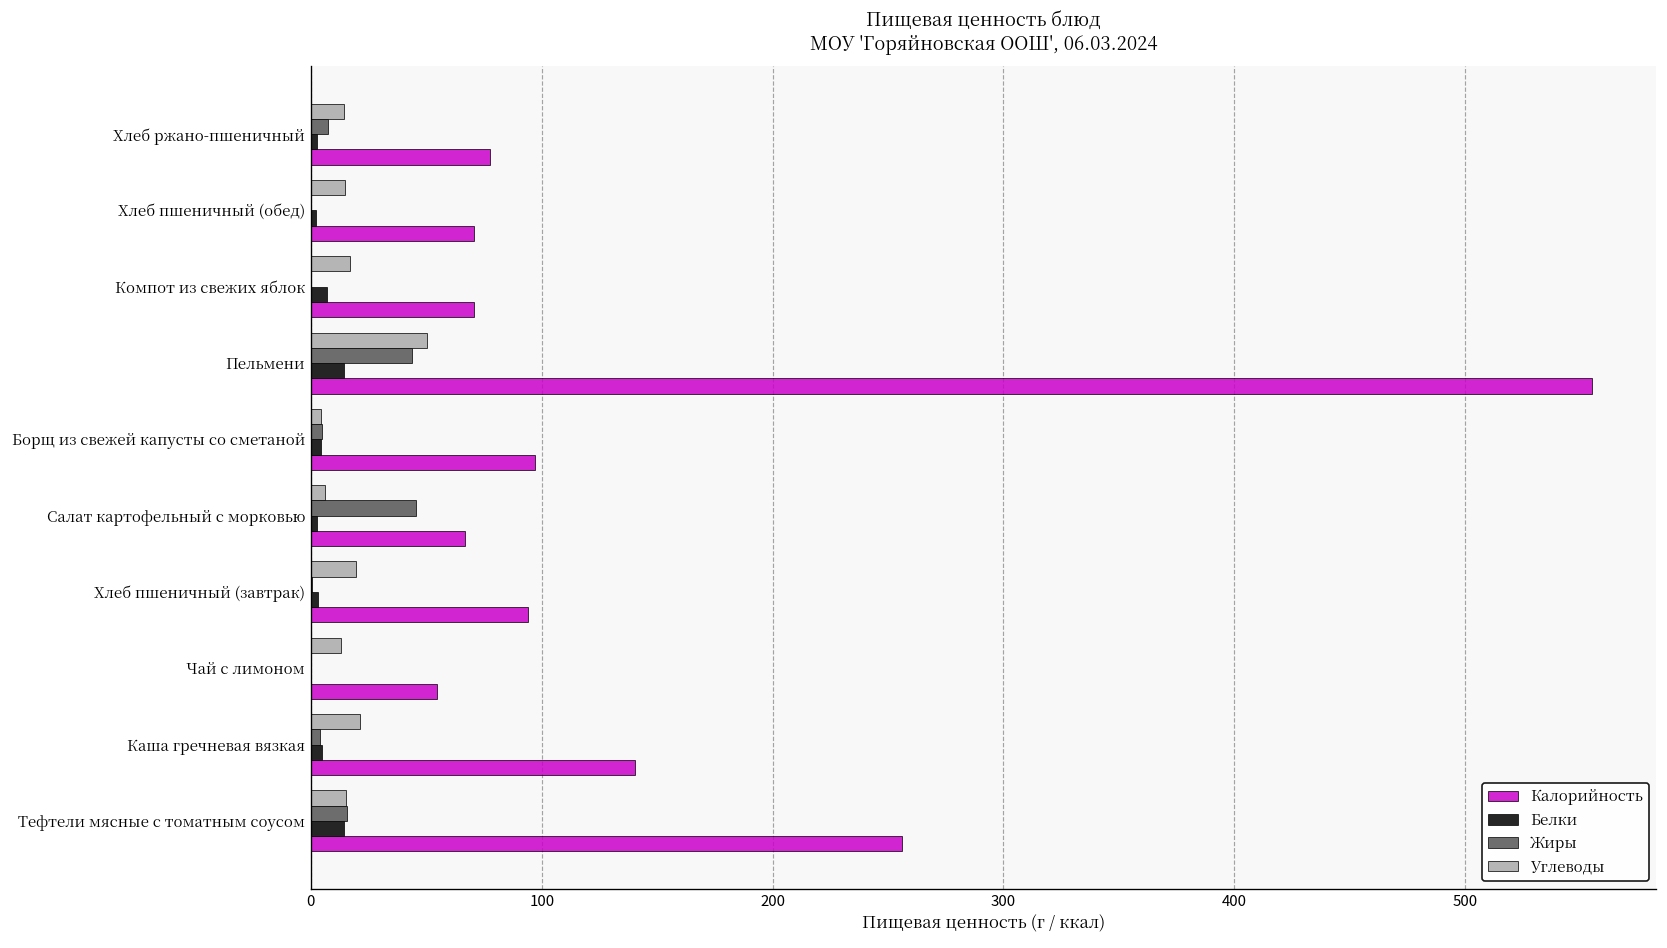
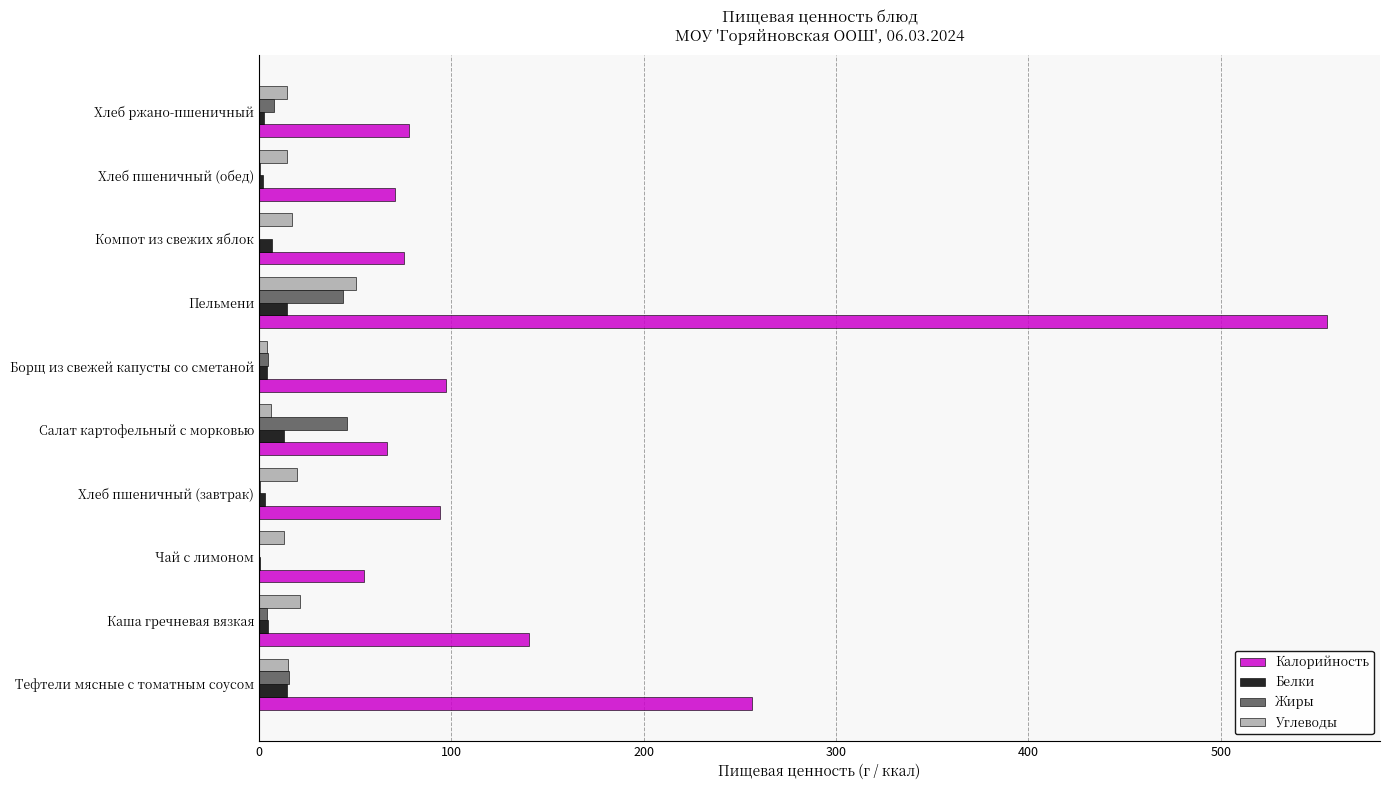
  {
    "Калорийность": {
      "Хлеб ржано-пшеничный": 78,
      "Хлеб пшеничный (обед)": 71,
-     "Компот из свежих яблок": 71,
+     "Компот из свежих яблок": 75,
      "Пельмени": 555,
      "Борщ из свежей капусты со сметаной": 97,
      "Салат картофельный с морковью": 67,
      "Хлеб пшеничный (завтрак)": 94,
      "Чай с лимоном": 55,
      "Каша гречневая вязкая": 140,
      "Тефтели мясные с томатным соусом": 256
    },
    "Белки": {
      "Хлеб ржано-пшеничный": 3,
      "Хлеб пшеничный (обед)": 2,
      "Компот из свежих яблок": 7,
      "Пельмени": 14,
      "Борщ из свежей капусты со сметаной": 4,
-     "Салат картофельный с морковью": 3,
+     "Салат картофельный с морковью": 13,
      "Хлеб пшеничный (завтрак)": 3,
      "Каша гречневая вязкая": 5,
      "Тефтели мясные с томатным соусом": 14
    },
    "Жиры": {
      "Хлеб ржано-пшеничный": 8,
      "Пельмени": 44,
      "Борщ из свежей капусты со сметаной": 5,
      "Салат картофельный с морковью": 45,
      "Каша гречневая вязкая": 4,
      "Тефтели мясные с томатным соусом": 15
    },
    "Углеводы": {
      "Хлеб ржано-пшеничный": 14,
      "Хлеб пшеничный (обед)": 15,
      "Компот из свежих яблок": 17,
      "Пельмени": 50,
      "Борщ из свежей капусты со сметаной": 4,
      "Салат картофельный с морковью": 6,
      "Хлеб пшеничный (завтрак)": 20,
      "Чай с лимоном": 13,
      "Каша гречневая вязкая": 21,
      "Тефтели мясные с томатным соусом": 15
    }
  }
